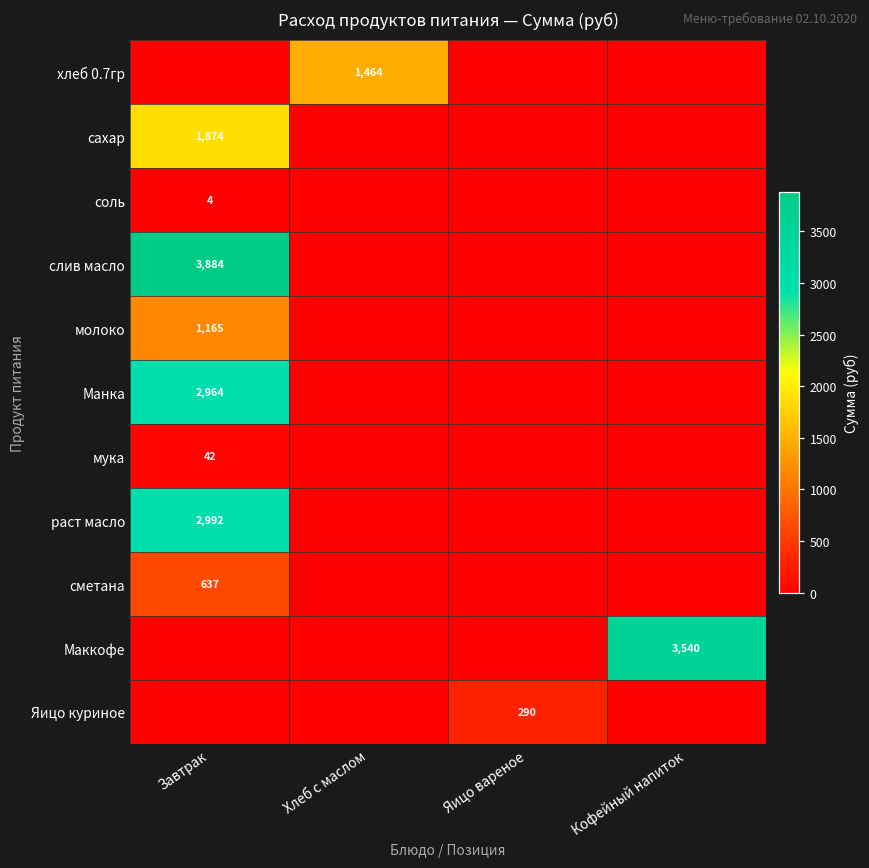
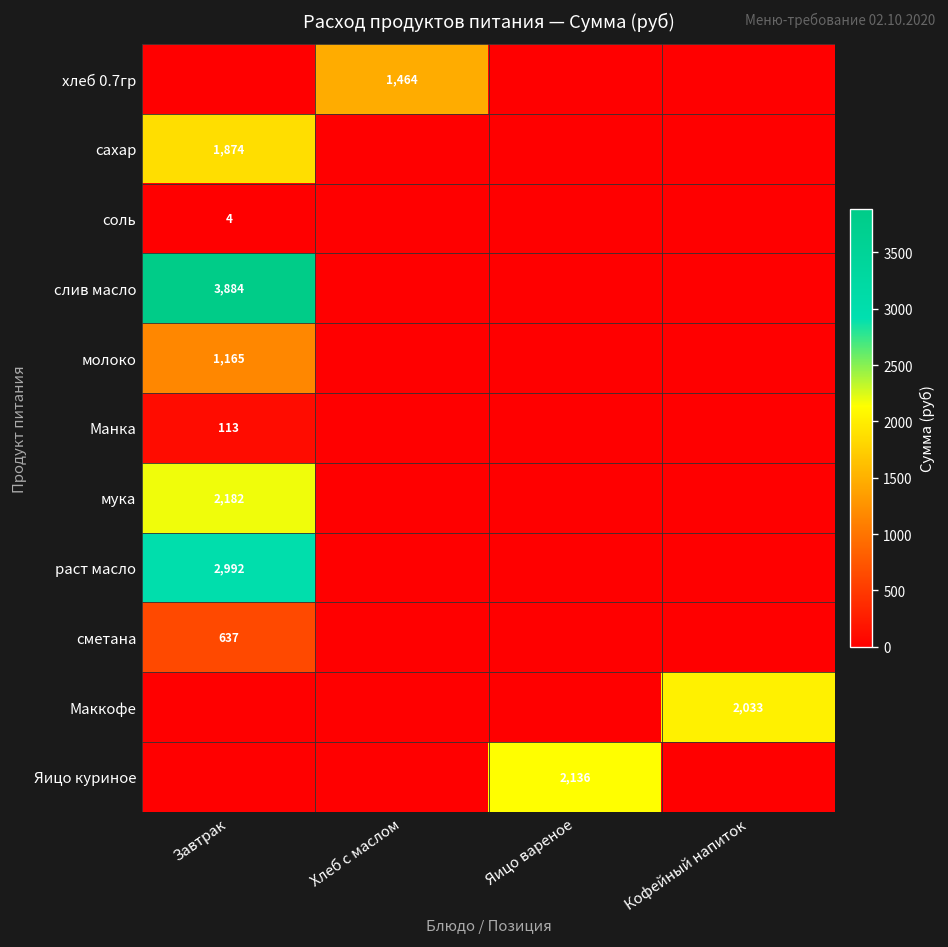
  {
    "хлеб 0.7гр": {
      "Хлеб с маслом": "1,464"
    },
    "сахар": {
      "Завтрак": "1,874"
    },
    "соль": {
      "Завтрак": "4"
    },
    "слив масло": {
      "Завтрак": "3,884"
    },
    "молоко": {
      "Завтрак": "1,165"
    },
    "Манка": {
-     "Завтрак": "2,964"
+     "Завтрак": "113"
    },
    "мука": {
-     "Завтрак": "42"
+     "Завтрак": "2,182"
    },
    "раст масло": {
      "Завтрак": "2,992"
    },
    "сметана": {
      "Завтрак": "637"
    },
    "Маккофе": {
-     "Кофейный напиток": "3,540"
+     "Кофейный напиток": "2,033"
    },
    "Яицо куриное": {
-     "Яицо вареное": "290"
+     "Яицо вареное": "2,136"
    }
  }
